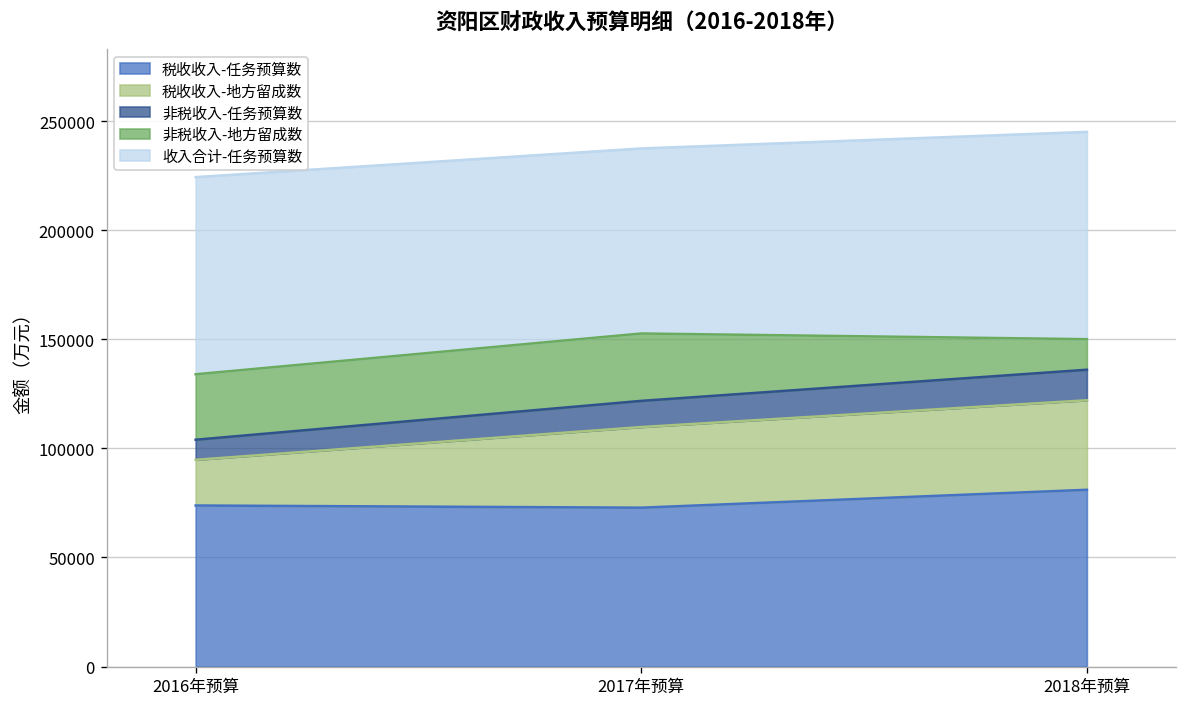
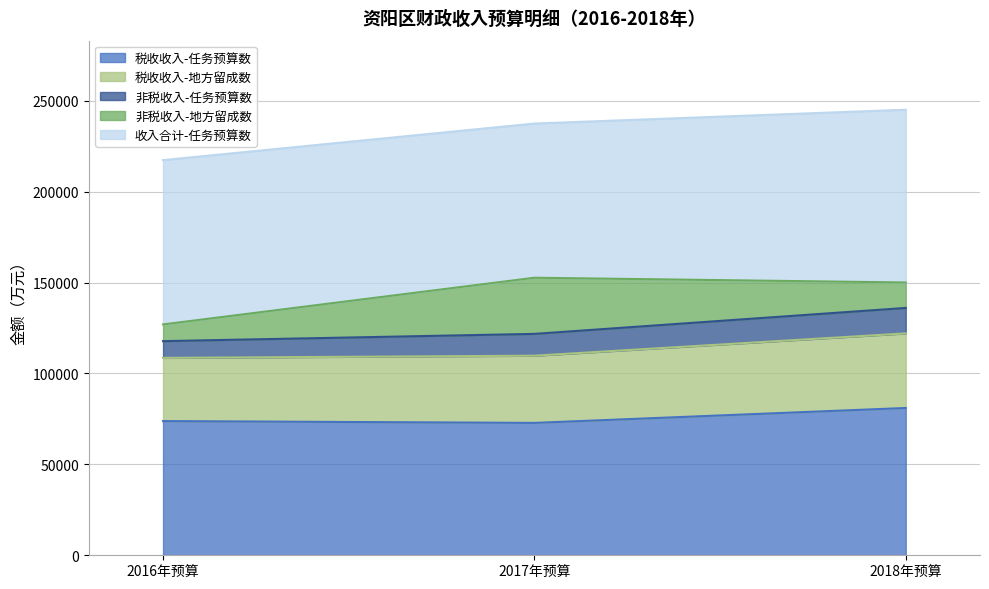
  {
    "税收收入-任务预算数": {
      "2016年预算": 74000,
      "2017年预算": 73000,
      "2018年预算": 81000
    },
    "税收收入-地方留成数": {
-     "2016年预算": 21000,
+     "2016年预算": 35000,
      "2017年预算": 37000,
      "2018年预算": 41000
    },
    "非税收入-任务预算数": {
      "2016年预算": 9000,
      "2017年预算": 12000,
      "2018年预算": 14000
    },
    "非税收入-地方留成数": {
-     "2016年预算": 30000,
+     "2016年预算": 9000,
      "2017年预算": 31000,
      "2018年预算": 14000
    },
    "收入合计-任务预算数": {
      "2016年预算": 90000,
      "2017年预算": 85000,
      "2018年预算": 95000
    }
  }
